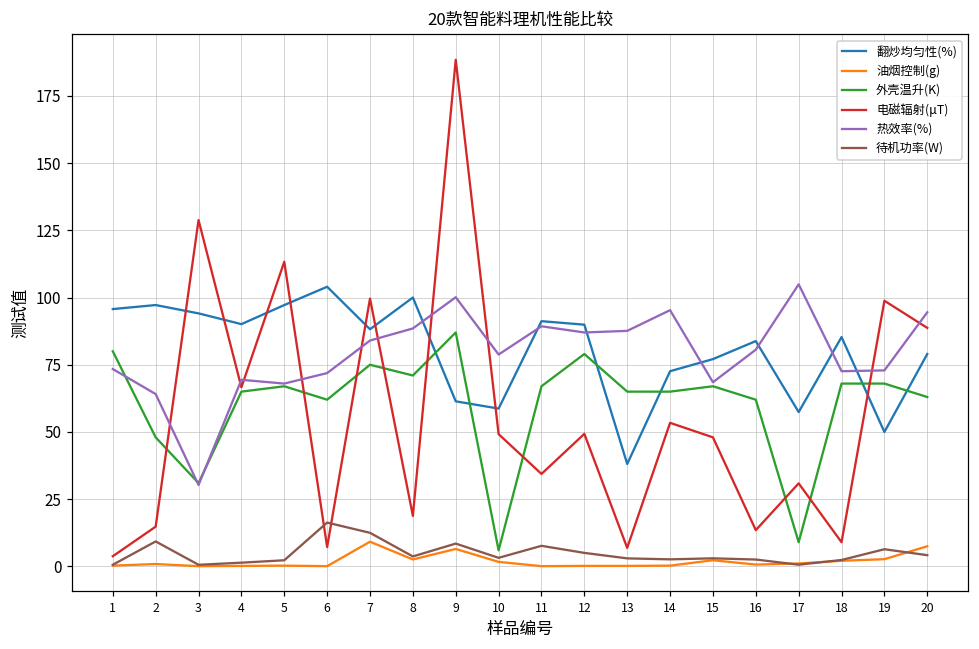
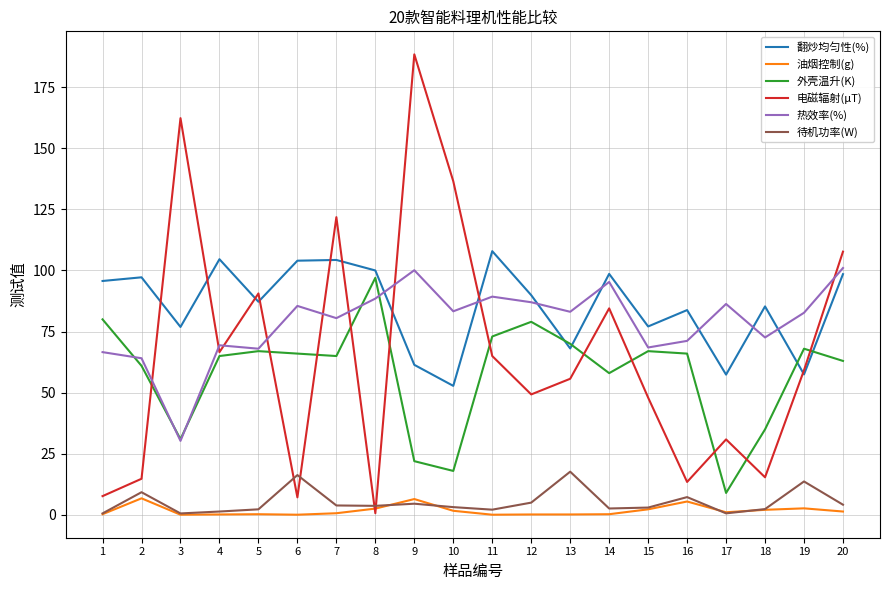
  {
    "翻炒均匀性(%)": {
      "1": 96,
      "2": 97,
-     "3": 94,
-     "4": 90,
-     "5": 97,
+     "3": 77,
+     "4": 105,
+     "5": 87,
      "6": 104,
-     "7": 88,
+     "7": 104,
      "8": 100,
      "9": 61,
-     "10": 59,
-     "11": 91,
+     "10": 53,
+     "11": 108,
      "12": 90,
-     "13": 38,
-     "14": 73,
+     "13": 68,
+     "14": 99,
      "15": 77,
      "16": 84,
      "17": 57,
      "18": 85,
-     "19": 50,
-     "20": 79
+     "19": 58,
+     "20": 99
    },
    "油烟控制(g)": {
-     "2": 1,
+     "2": 7,
      "4": 0,
      "5": 0,
      "6": 0,
-     "7": 9,
+     "7": 1,
      "8": 3,
      "9": 7,
      "10": 2,
      "11": 0,
      "12": 0,
      "13": 0,
      "14": 0,
-     "16": 1,
+     "16": 6,
      "19": 3,
-     "20": 8
+     "20": 1
    },
    "外壳温升(K)": {
      "1": 80,
-     "2": 48,
+     "2": 61,
      "4": 65,
-     "6": 62,
-     "7": 75,
-     "8": 71,
-     "9": 87,
-     "10": 6,
-     "11": 67,
+     "6": 66,
+     "7": 65,
+     "8": 97,
+     "9": 22,
+     "10": 18,
+     "11": 73,
      "12": 79,
-     "13": 65,
-     "14": 65,
+     "13": 70,
+     "14": 58,
      "15": 67,
-     "16": 62,
+     "16": 66,
      "17": 9,
-     "18": 68,
+     "18": 35,
      "19": 68,
      "20": 63
    },
    "电磁辐射(μT)": {
-     "1": 4,
+     "1": 8,
      "2": 15,
-     "3": 129,
+     "3": 162,
      "4": 67,
-     "5": 113,
+     "5": 91,
      "6": 7,
-     "7": 100,
-     "8": 19,
+     "7": 122,
+     "8": 1,
      "9": 188,
-     "10": 49,
-     "11": 34,
+     "10": 137,
+     "11": 65,
      "12": 49,
-     "13": 7,
-     "14": 53,
+     "13": 56,
+     "14": 85,
      "15": 48,
      "16": 14,
      "17": 31,
-     "18": 9,
-     "19": 99,
-     "20": 89
+     "18": 15,
+     "19": 59,
+     "20": 108
    },
    "热效率(%)": {
-     "1": 73,
+     "1": 67,
      "2": 64,
      "4": 69,
-     "6": 72,
-     "7": 84,
+     "6": 86,
+     "7": 81,
      "8": 89,
      "9": 100,
-     "10": 79,
+     "10": 83,
      "11": 89,
      "12": 87,
-     "13": 88,
+     "13": 83,
      "14": 95,
      "15": 69,
-     "16": 81,
-     "17": 105,
+     "16": 71,
+     "17": 86,
      "18": 73,
-     "19": 73,
-     "20": 95
+     "19": 83,
+     "20": 101
    },
    "待机功率(W)": {
      "2": 9,
      "4": 1,
      "5": 2,
      "6": 16,
-     "7": 13,
+     "7": 4,
      "8": 4,
-     "9": 9,
+     "9": 5,
      "10": 3,
-     "11": 8,
+     "11": 2,
      "12": 5,
-     "13": 3,
+     "13": 18,
      "14": 3,
-     "16": 3,
-     "19": 6,
+     "16": 7,
+     "19": 14,
      "20": 4
    }
  }
